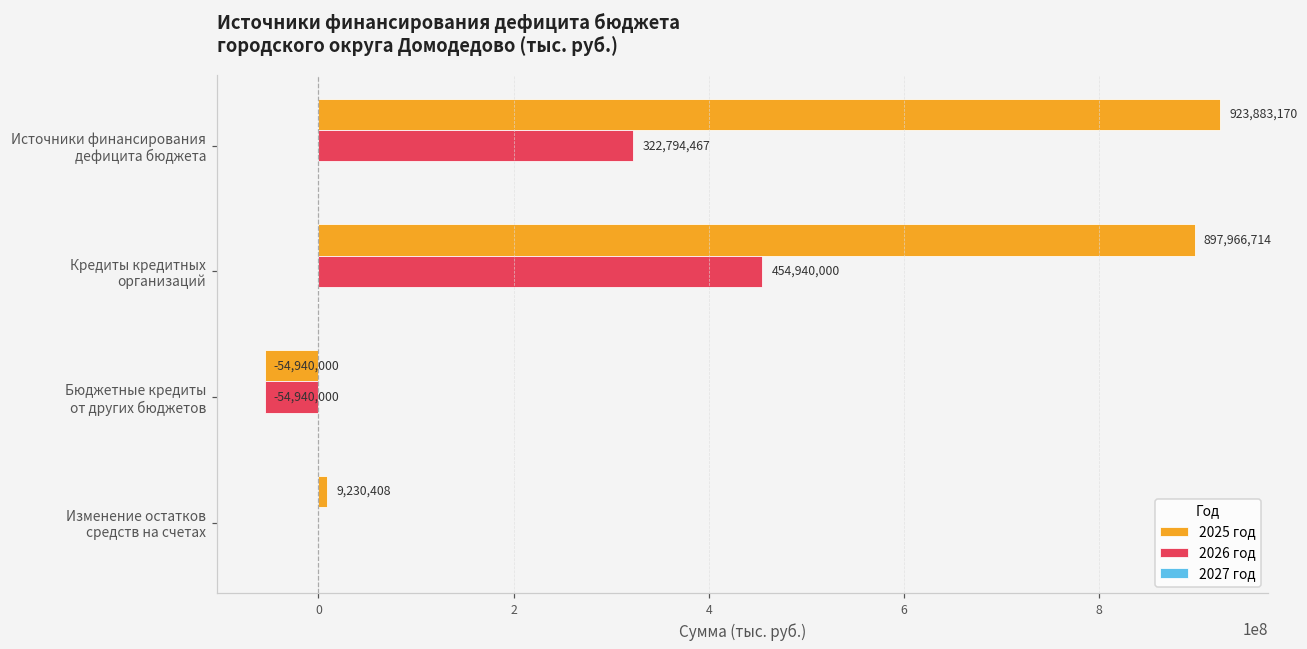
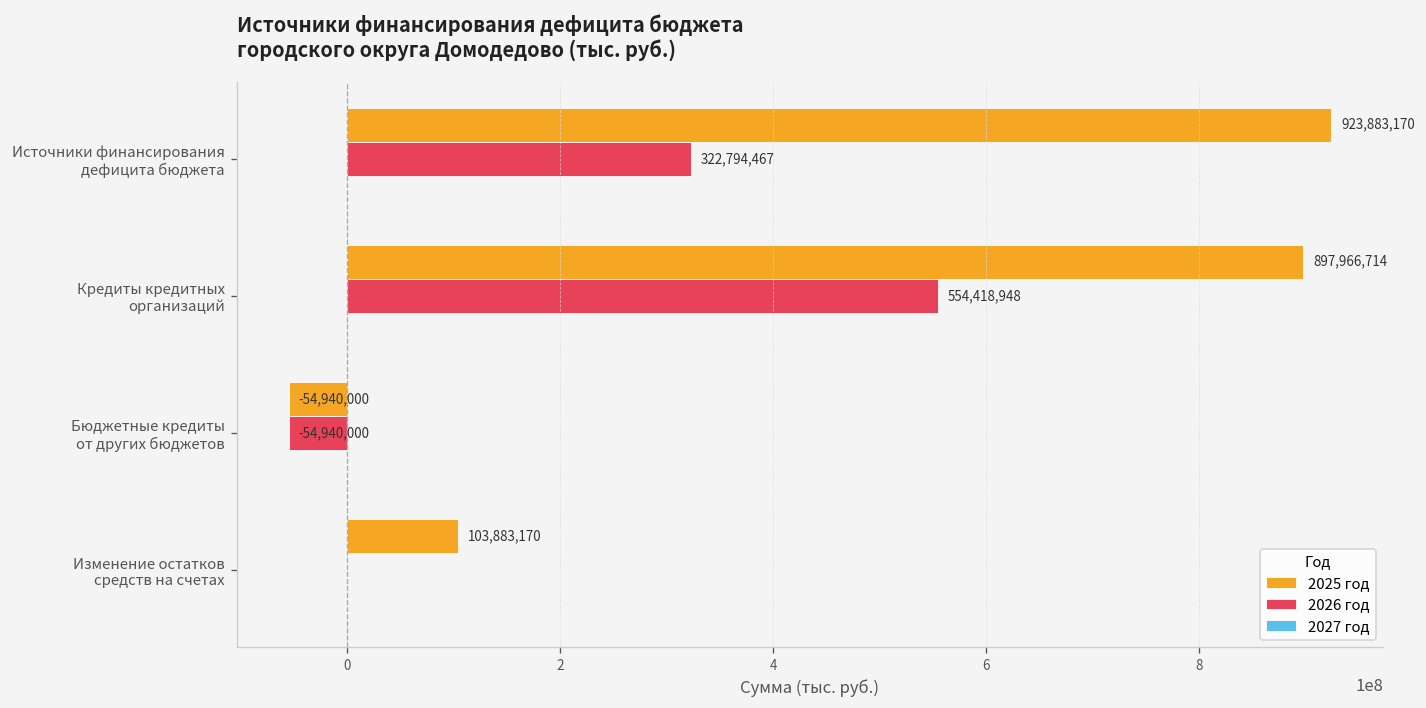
  {
    "2025 год": {
      "Источники финансирования дефицита бюджета": "923,883,170",
      "Кредиты кредитных организаций": "897,966,714",
      "Бюджетные кредиты от других бюджетов": "-54,940,000",
-     "Изменение остатков средств на счетах": "9,230,408"
+     "Изменение остатков средств на счетах": "103,883,170"
    },
    "2026 год": {
      "Источники финансирования дефицита бюджета": "322,794,467",
-     "Кредиты кредитных организаций": "454,940,000",
+     "Кредиты кредитных организаций": "554,418,948",
      "Бюджетные кредиты от других бюджетов": "-54,940,000"
    },
    "2027 год": {
      "Источники финансирования дефицита бюджета": "0",
      "Кредиты кредитных организаций": "0",
      "Бюджетные кредиты от других бюджетов": "0",
      "Изменение остатков средств на счетах": "0"
    }
  }
